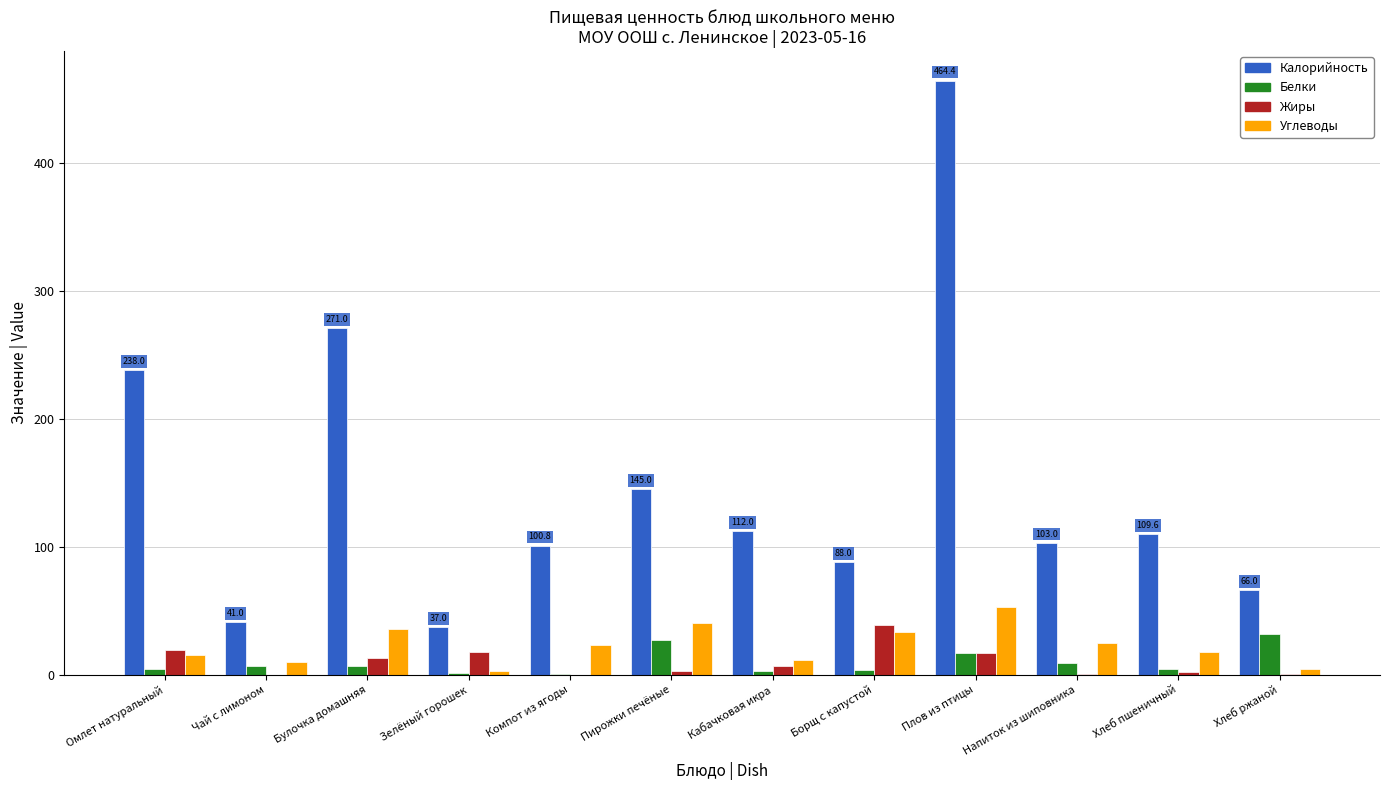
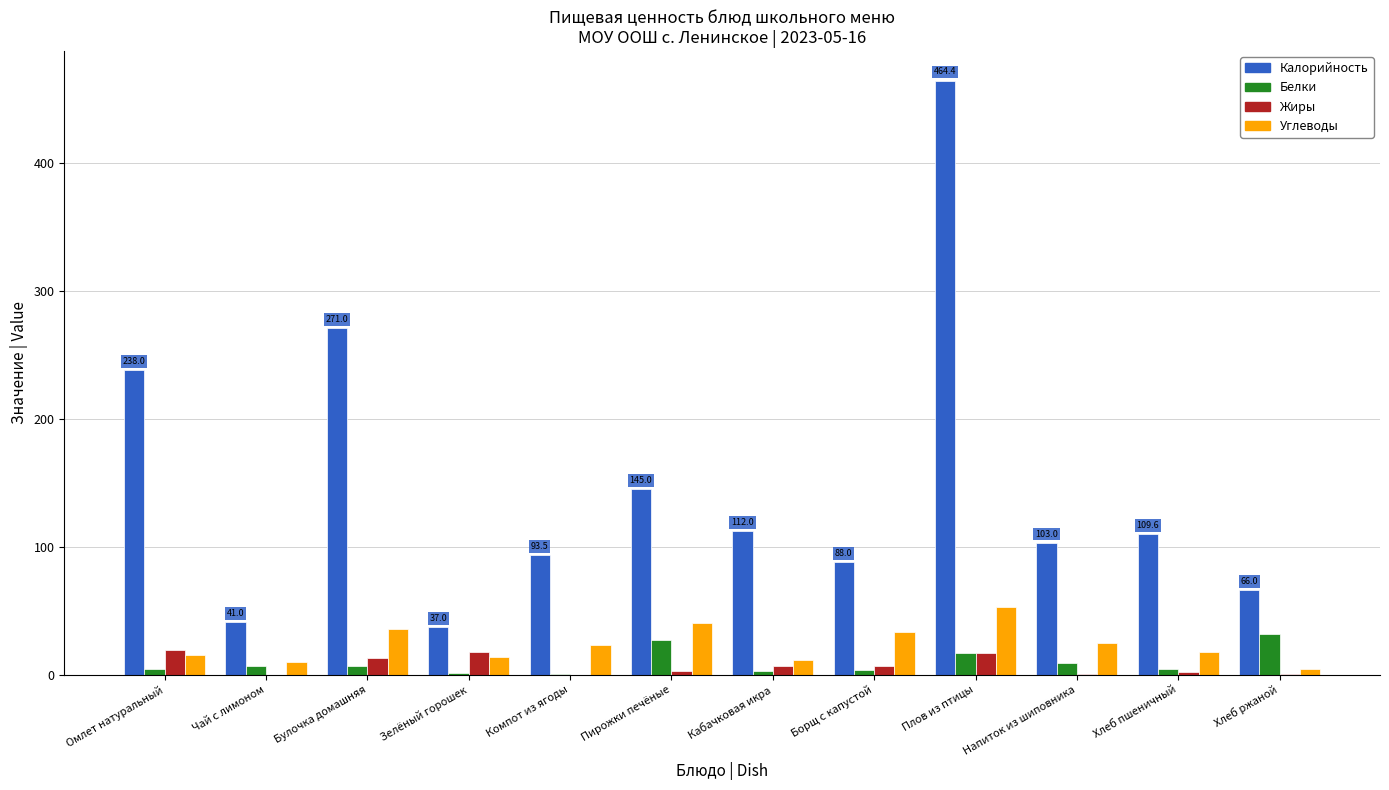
  {
    "Калорийность": {
-     "Компот из ягоды": 100.8
+     "Компот из ягоды": 93.5
    },
    "Белки": {
      "Омлет натуральный": 4,
      "Чай с лимоном": 7,
      "Булочка домашняя": 7,
      "Пирожки печёные": 27,
      "Кабачковая икра": 3,
      "Борщ с капустой": 4,
      "Плов из птицы": 17,
      "Напиток из шиповника": 9,
      "Хлеб пшеничный": 4,
      "Хлеб ржаной": 32
    },
    "Жиры": {
      "Омлет натуральный": 20,
      "Чай с лимоном": 0,
      "Булочка домашняя": 13,
      "Зелёный горошек": 17,
      "Пирожки печёные": 3,
      "Кабачковая икра": 7,
-     "Борщ с капустой": 39,
+     "Борщ с капустой": 7,
      "Плов из птицы": 17
    },
    "Углеводы": {
      "Омлет натуральный": 15,
      "Чай с лимоном": 10,
      "Булочка домашняя": 35,
-     "Зелёный горошек": 3,
+     "Зелёный горошек": 14,
      "Компот из ягоды": 23,
      "Пирожки печёные": 40,
      "Кабачковая икра": 11,
      "Борщ с капустой": 33,
      "Плов из птицы": 53,
      "Напиток из шиповника": 24,
      "Хлеб пшеничный": 17,
      "Хлеб ржаной": 4
    }
  }
